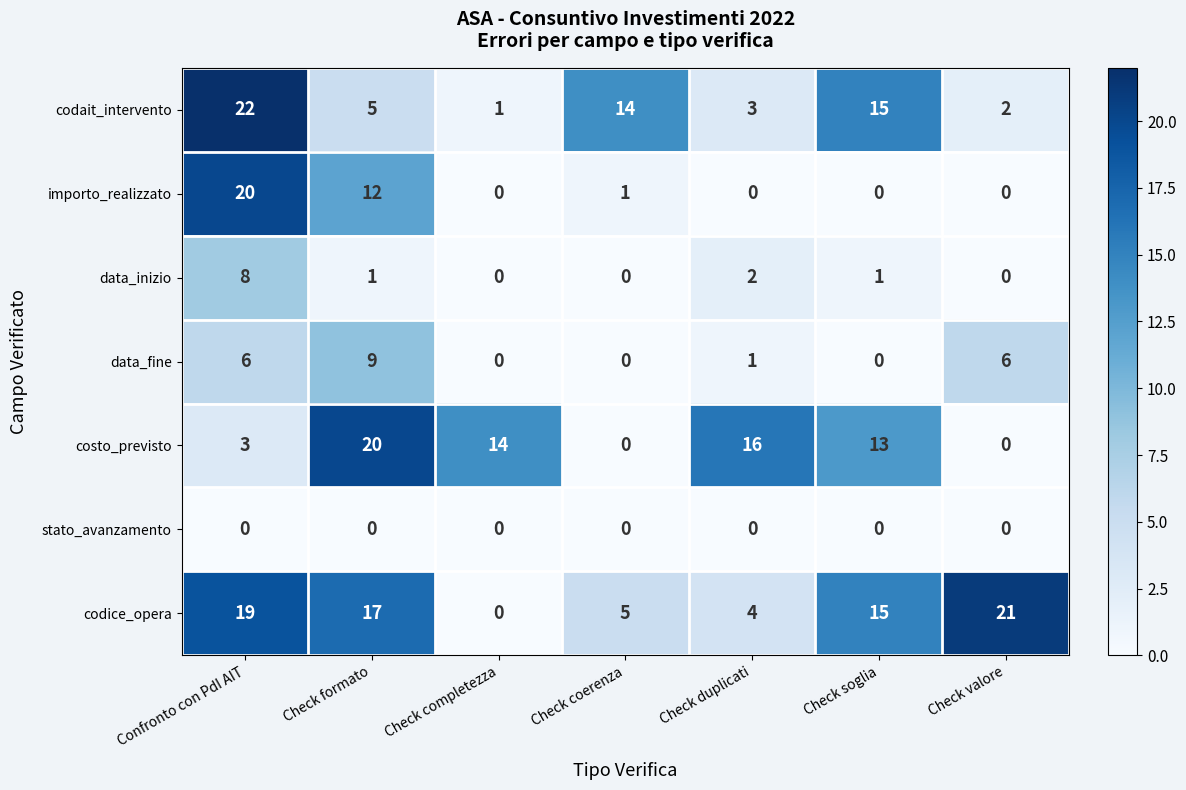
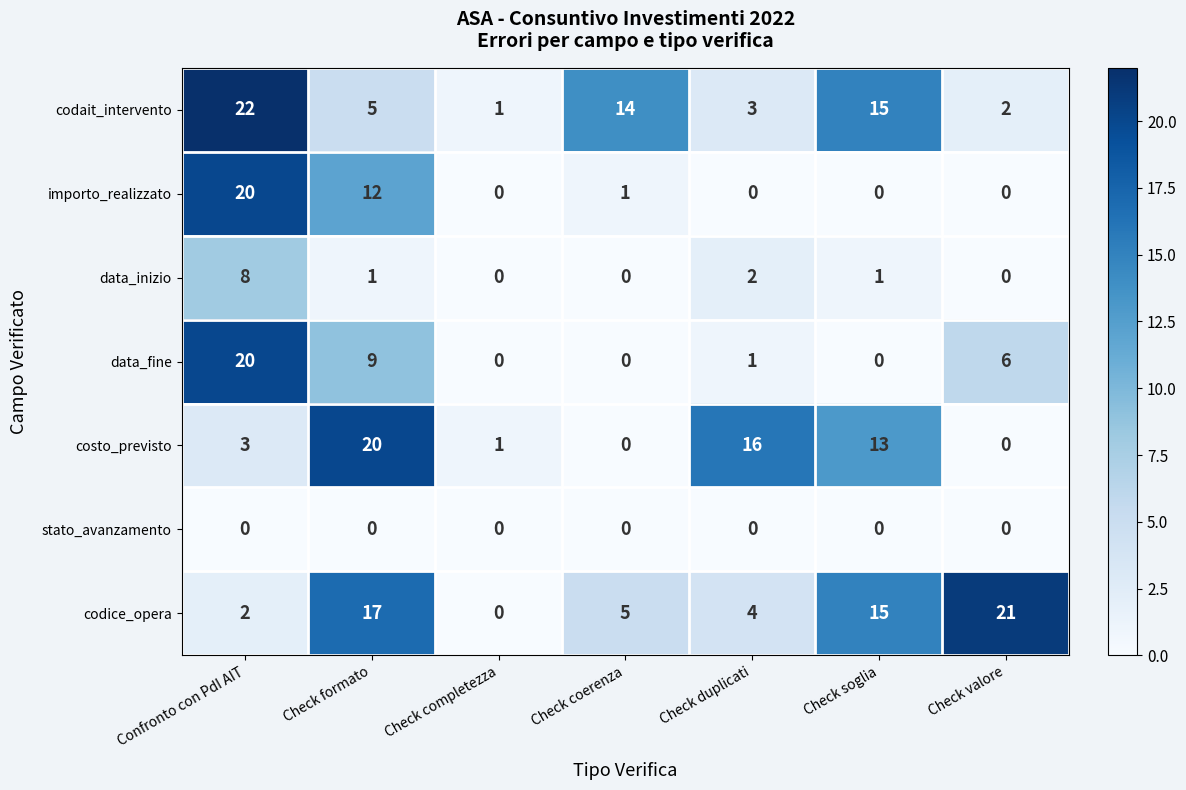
  {
    "codait_intervento": {
      "Confronto con PdI AIT": 22,
      "Check formato": 5,
      "Check completezza": 1,
      "Check coerenza": 14,
      "Check duplicati": 3,
      "Check soglia": 15,
      "Check valore": 2
    },
    "importo_realizzato": {
      "Confronto con PdI AIT": 20,
      "Check formato": 12,
      "Check completezza": 0,
      "Check coerenza": 1,
      "Check duplicati": 0,
      "Check soglia": 0,
      "Check valore": 0
    },
    "data_inizio": {
      "Confronto con PdI AIT": 8,
      "Check formato": 1,
      "Check completezza": 0,
      "Check coerenza": 0,
      "Check duplicati": 2,
      "Check soglia": 1,
      "Check valore": 0
    },
    "data_fine": {
-     "Confronto con PdI AIT": 6,
+     "Confronto con PdI AIT": 20,
      "Check formato": 9,
      "Check completezza": 0,
      "Check coerenza": 0,
      "Check duplicati": 1,
      "Check soglia": 0,
      "Check valore": 6
    },
    "costo_previsto": {
      "Confronto con PdI AIT": 3,
      "Check formato": 20,
-     "Check completezza": 14,
+     "Check completezza": 1,
      "Check coerenza": 0,
      "Check duplicati": 16,
      "Check soglia": 13,
      "Check valore": 0
    },
    "stato_avanzamento": {
      "Confronto con PdI AIT": 0,
      "Check formato": 0,
      "Check completezza": 0,
      "Check coerenza": 0,
      "Check duplicati": 0,
      "Check soglia": 0,
      "Check valore": 0
    },
    "codice_opera": {
-     "Confronto con PdI AIT": 19,
+     "Confronto con PdI AIT": 2,
      "Check formato": 17,
      "Check completezza": 0,
      "Check coerenza": 5,
      "Check duplicati": 4,
      "Check soglia": 15,
      "Check valore": 21
    }
  }
